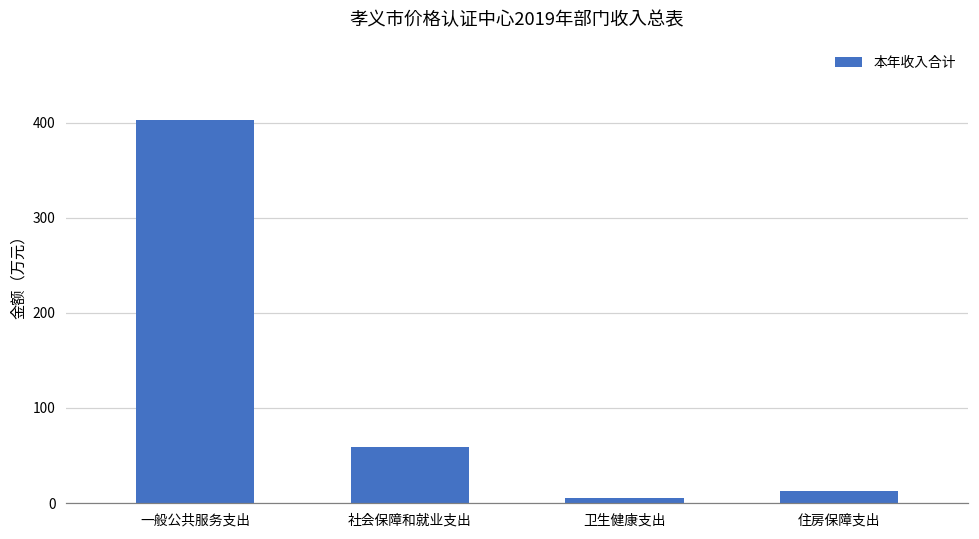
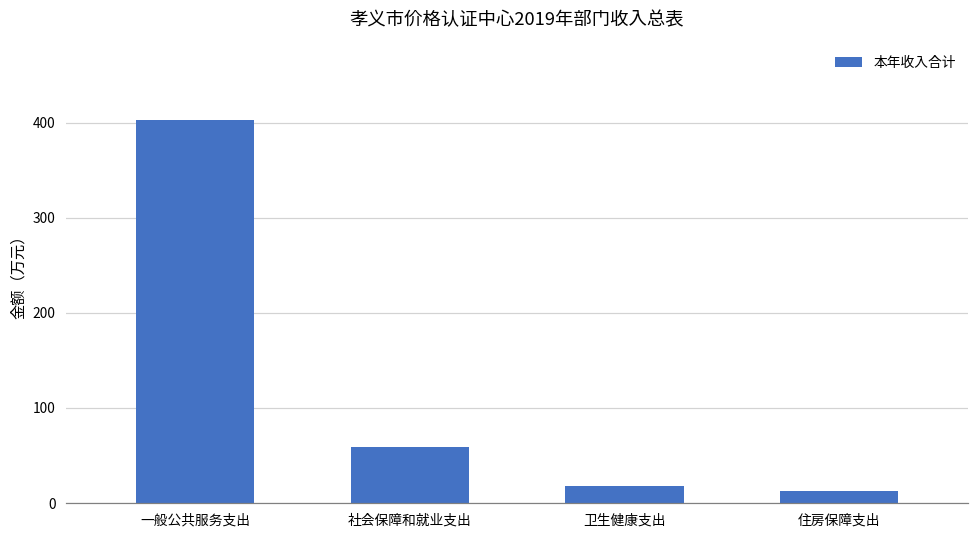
  {
    "一般公共服务支出": 400,
    "社会保障和就业支出": 60,
-   "卫生健康支出": 10,
+   "卫生健康支出": 20,
    "住房保障支出": 10
  }
